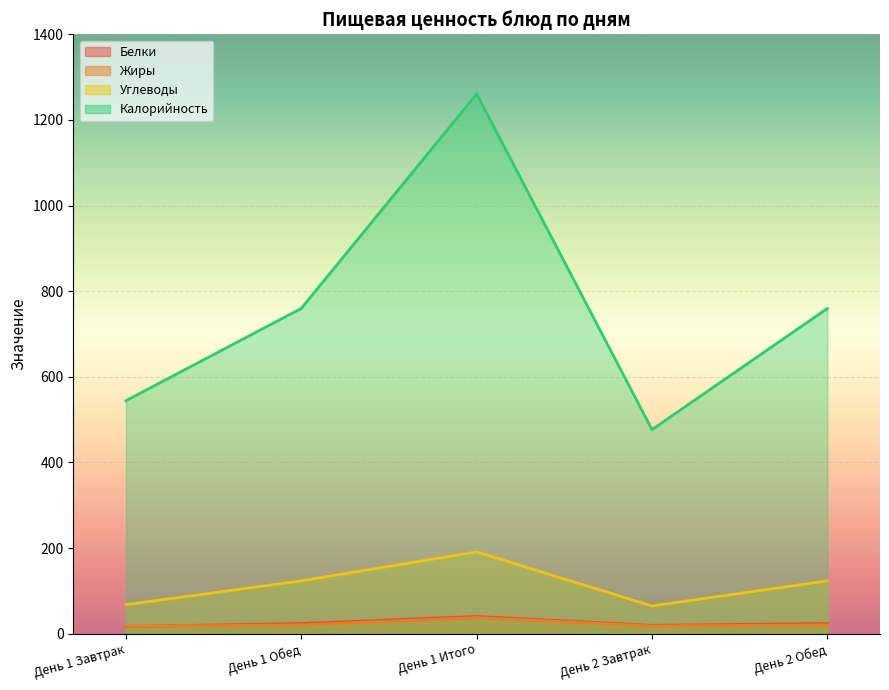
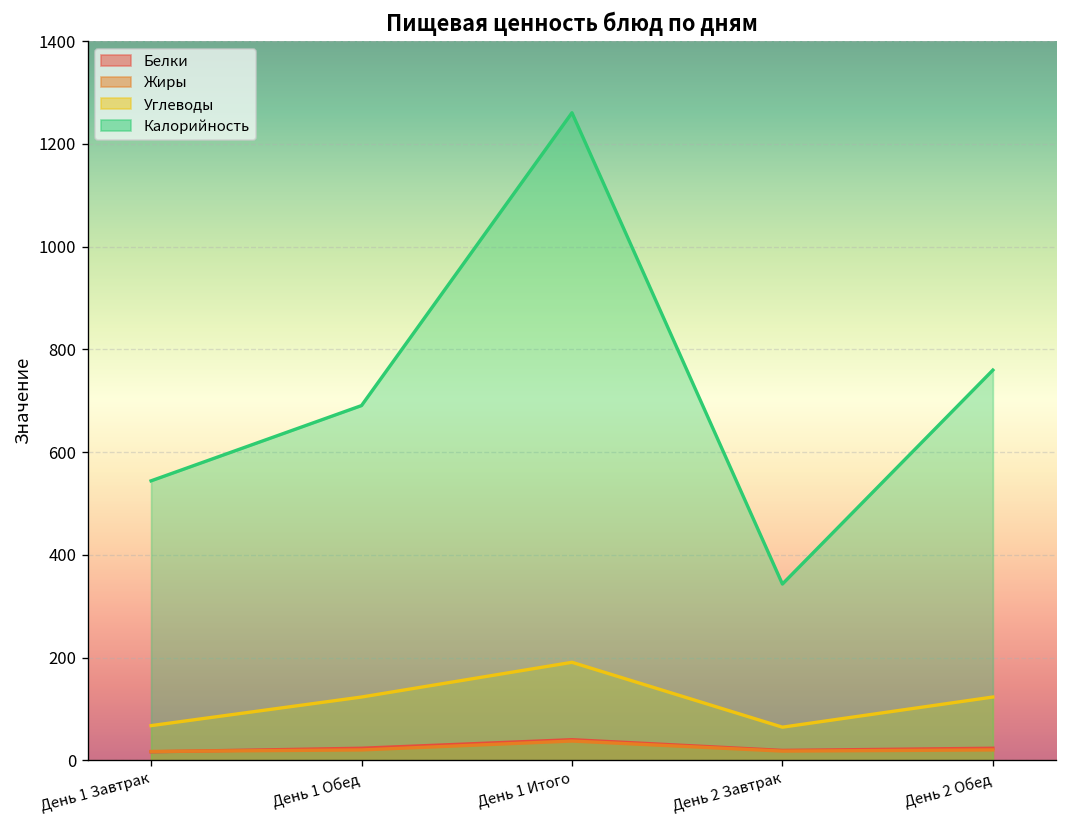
  {
    "Калорийность": {
      "День 1 Завтрак": 540,
-     "День 1 Обед": 760,
+     "День 1 Обед": 690,
      "День 1 Итого": 1260,
-     "День 2 Завтрак": 480,
+     "День 2 Завтрак": 340,
      "День 2 Обед": 760
    }
  }
